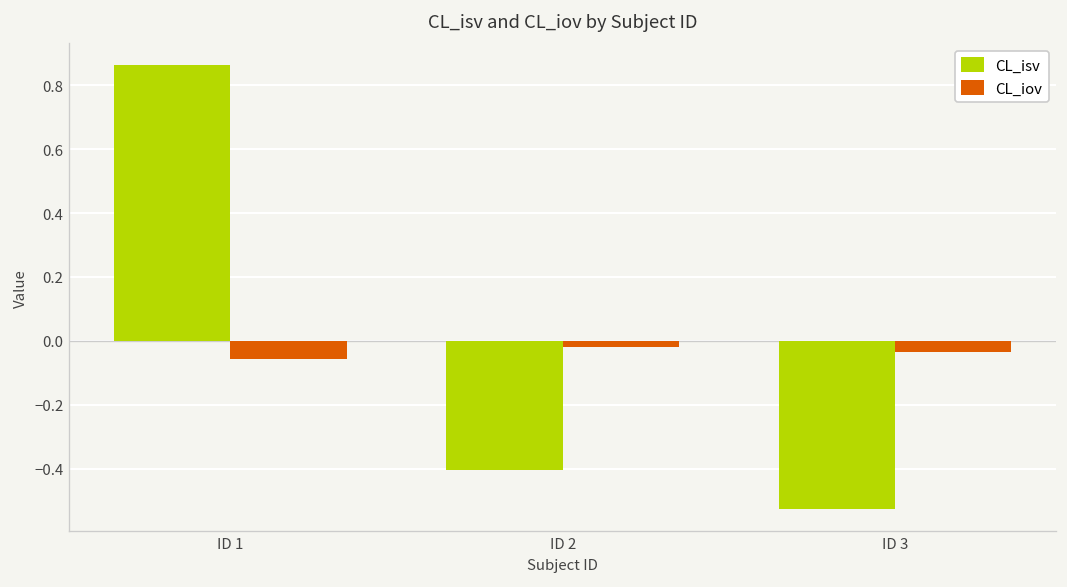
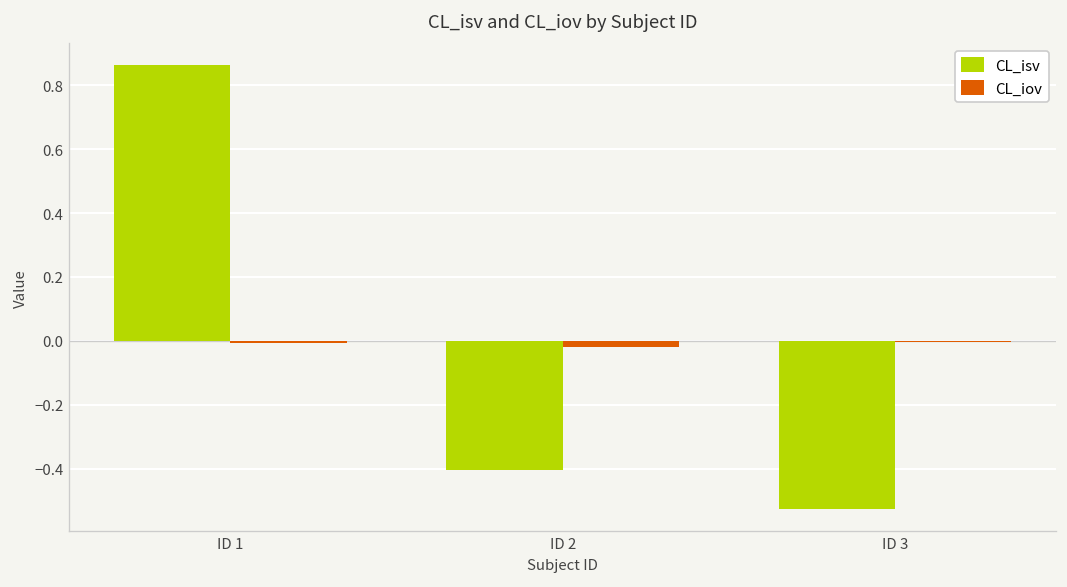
  {
    "CL_isv": {
      "ID 1": 0.86,
      "ID 2": -0.40,
      "ID 3": -0.53
    },
    "CL_iov": {
-     "ID 1": -0.06,
+     "ID 1": -0.01,
      "ID 2": -0.02,
-     "ID 3": -0.03
+     "ID 3": 0.00
    }
  }
